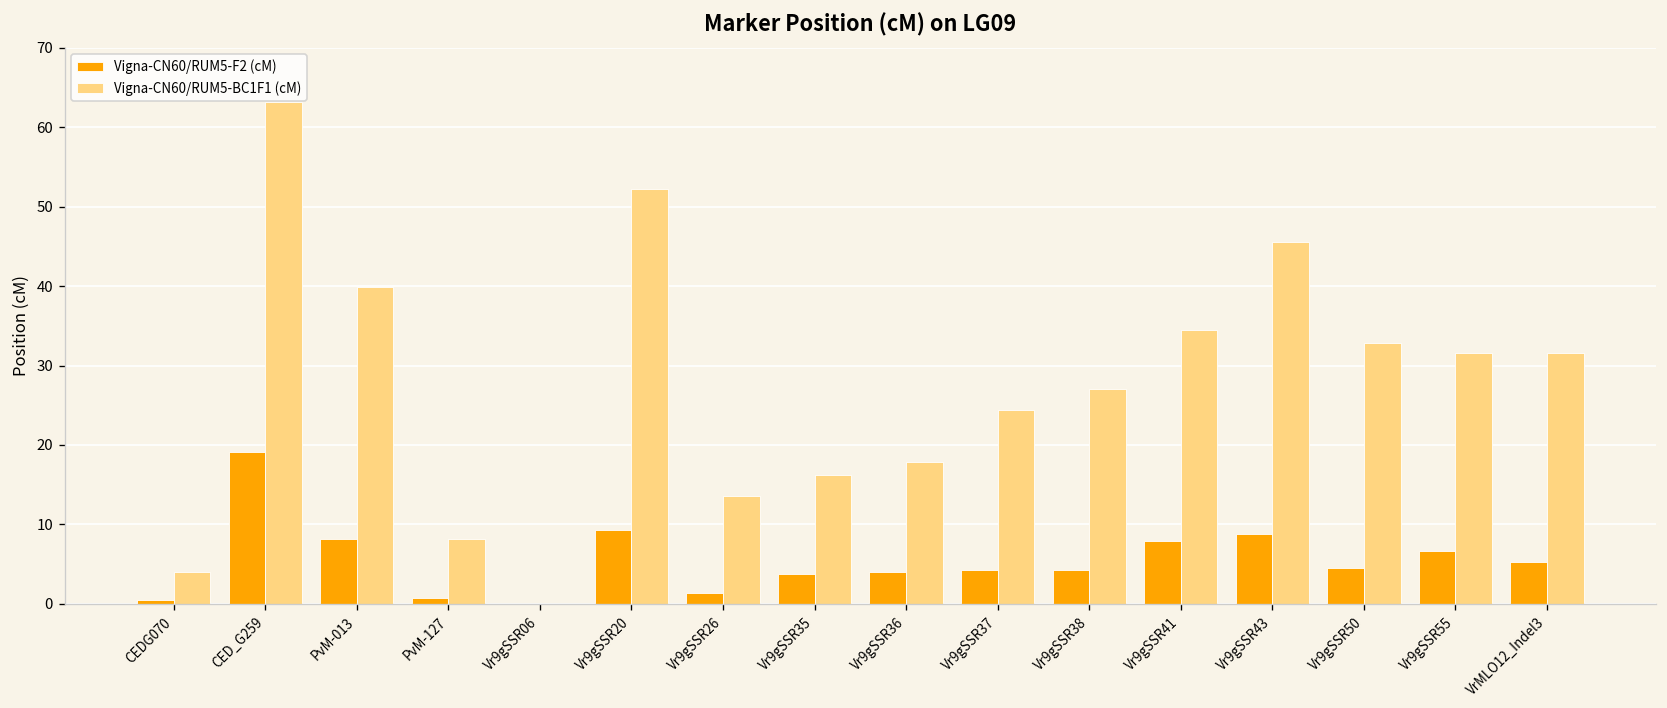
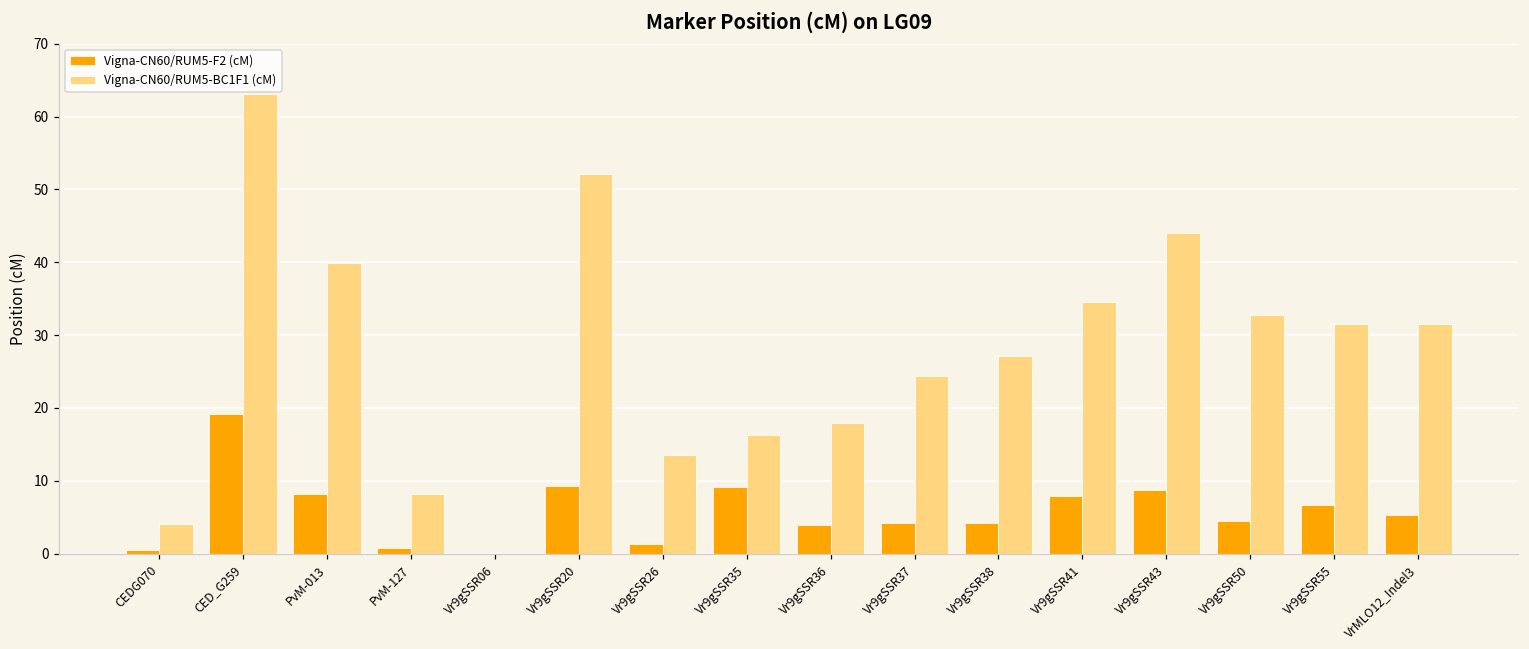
  {
    "Vigna-CN60/RUM5-F2 (cM)": {
      "CEDG070": 1,
      "CED_G259": 19,
      "PvM-013": 8,
      "PvM-127": 1,
      "Vr9gSSR06": 0,
      "Vr9gSSR20": 9,
      "Vr9gSSR26": 1,
-     "Vr9gSSR35": 4,
+     "Vr9gSSR35": 9,
      "Vr9gSSR36": 4,
      "Vr9gSSR37": 4,
      "Vr9gSSR38": 4,
      "Vr9gSSR41": 8,
      "Vr9gSSR43": 9,
      "Vr9gSSR50": 5,
      "Vr9gSSR55": 7,
      "VrMLO12_Indel3": 5
    },
    "Vigna-CN60/RUM5-BC1F1 (cM)": {
      "CEDG070": 4,
      "CED_G259": 63,
      "PvM-013": 40,
      "PvM-127": 8,
      "Vr9gSSR06": 0,
      "Vr9gSSR20": 52,
      "Vr9gSSR26": 14,
      "Vr9gSSR35": 16,
      "Vr9gSSR36": 18,
      "Vr9gSSR37": 24,
      "Vr9gSSR38": 27,
      "Vr9gSSR41": 35,
-     "Vr9gSSR43": 46,
+     "Vr9gSSR43": 44,
      "Vr9gSSR50": 33,
      "Vr9gSSR55": 32,
      "VrMLO12_Indel3": 32
    }
  }
